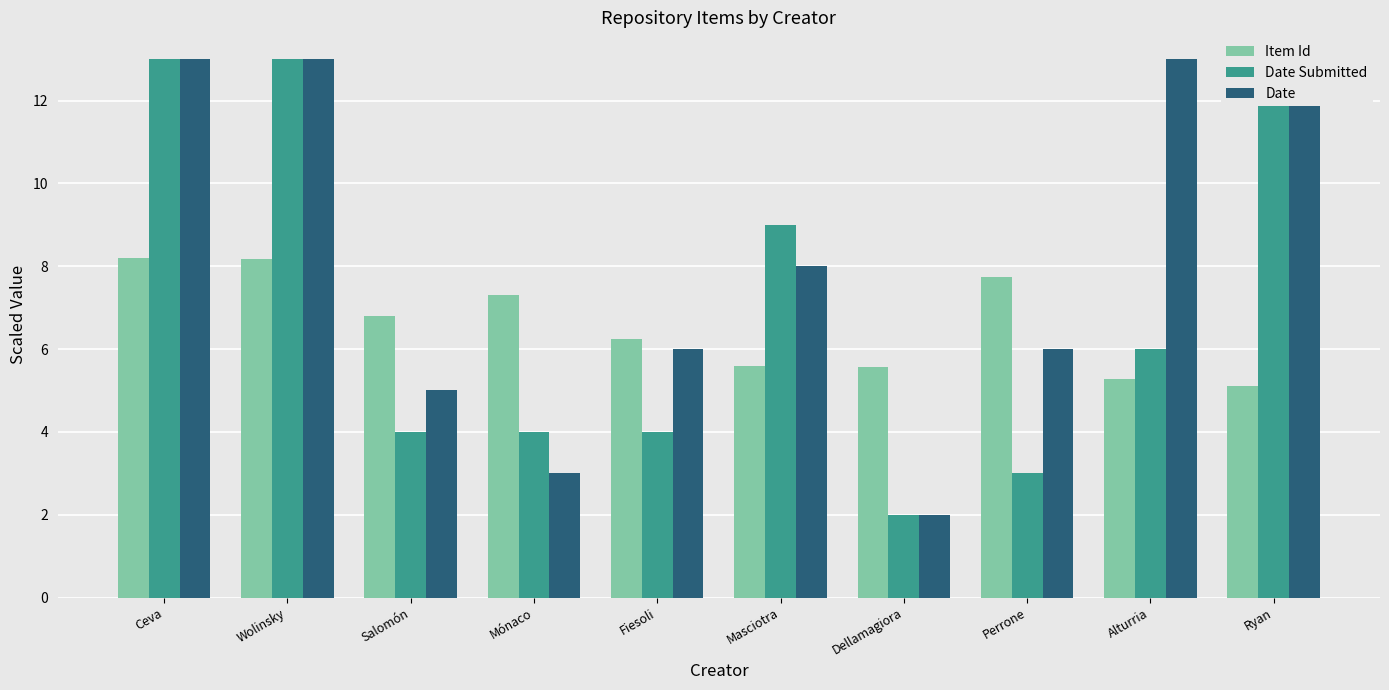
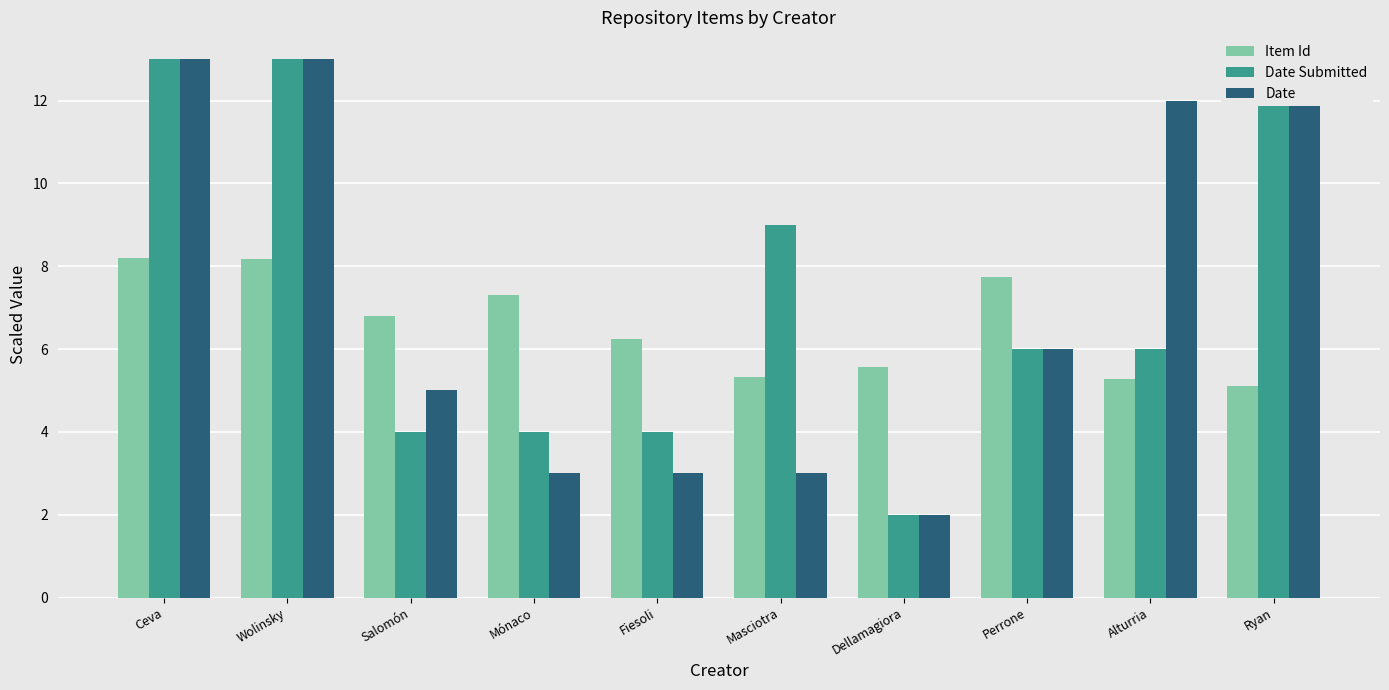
  {
    "Item Id": {
      "Ceva": 8.2,
      "Wolinsky": 8.2,
      "Salomón": 6.8,
      "Mónaco": 7.3,
      "Fiesoli": 6.2,
-     "Masciotra": 5.6,
+     "Masciotra": 5.3,
      "Dellamagiora": 5.6,
      "Perrone": 7.7,
      "Alturria": 5.3,
      "Ryan": 5.1
    },
    "Date Submitted": {
      "Ceva": 13.0,
      "Wolinsky": 13.0,
      "Salomón": 4.0,
      "Mónaco": 4.0,
      "Fiesoli": 4.0,
      "Masciotra": 9.0,
      "Dellamagiora": 2.0,
-     "Perrone": 3.0,
+     "Perrone": 6.0,
      "Alturria": 6.0
    },
    "Date": {
      "Ceva": 13.0,
      "Wolinsky": 13.0,
      "Salomón": 5.0,
      "Mónaco": 3.0,
-     "Fiesoli": 6.0,
-     "Masciotra": 8.0,
+     "Fiesoli": 3.0,
+     "Masciotra": 3.0,
      "Dellamagiora": 2.0,
      "Perrone": 6.0,
-     "Alturria": 13.0
+     "Alturria": 12.0
    }
  }
